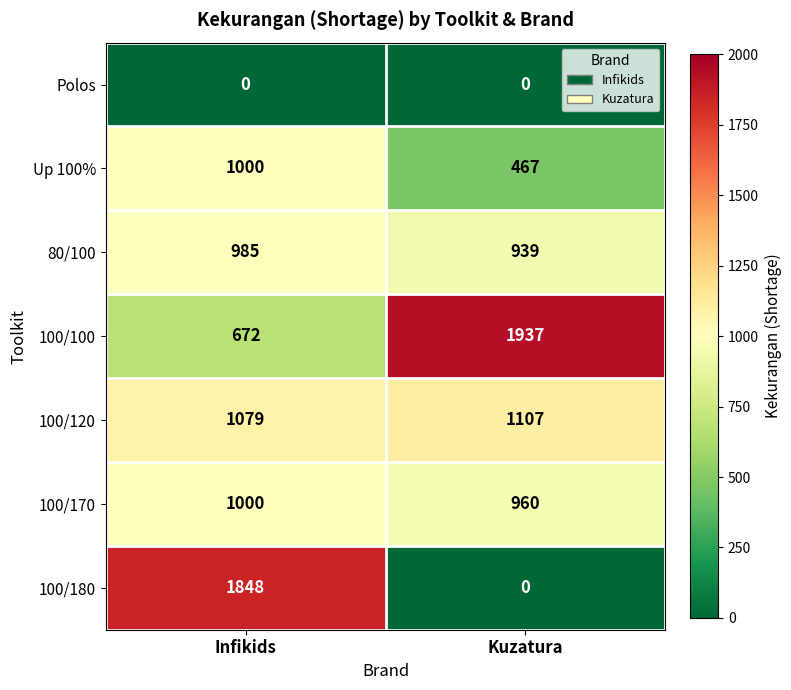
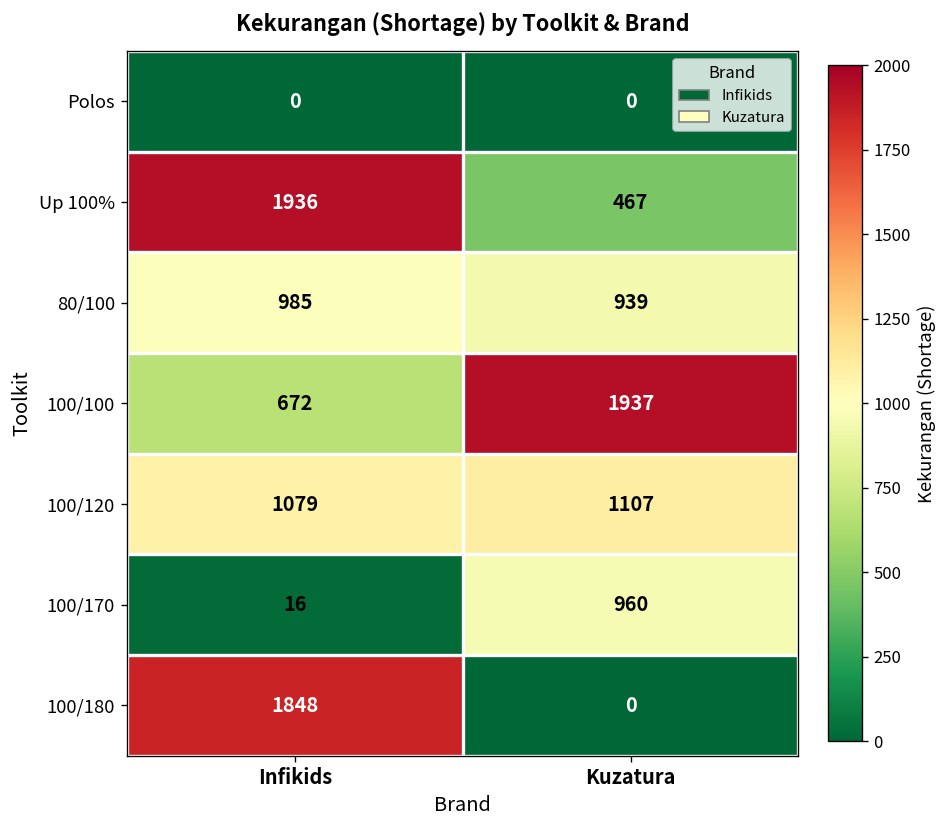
  {
    "Polos": {
      "Infikids": 0,
      "Kuzatura": 0
    },
    "Up 100%": {
-     "Infikids": 1000,
+     "Infikids": 1936,
      "Kuzatura": 467
    },
    "80/100": {
      "Infikids": 985,
      "Kuzatura": 939
    },
    "100/100": {
      "Infikids": 672,
      "Kuzatura": 1937
    },
    "100/120": {
      "Infikids": 1079,
      "Kuzatura": 1107
    },
    "100/170": {
-     "Infikids": 1000,
+     "Infikids": 16,
      "Kuzatura": 960
    },
    "100/180": {
      "Infikids": 1848,
      "Kuzatura": 0
    }
  }
